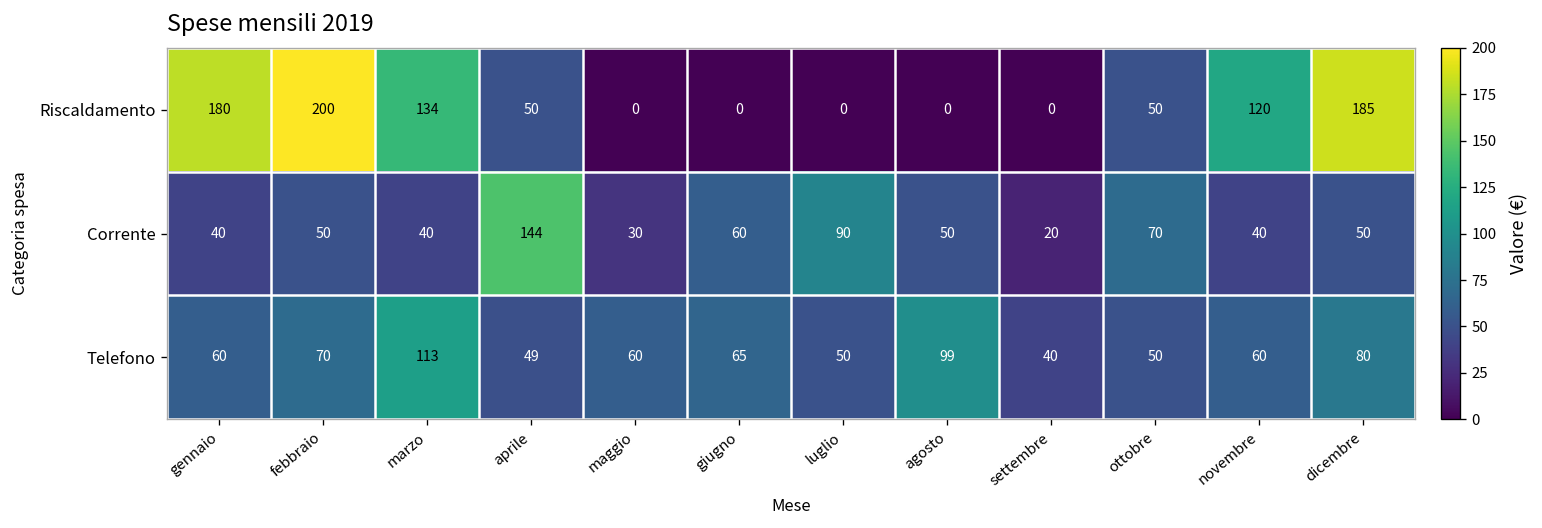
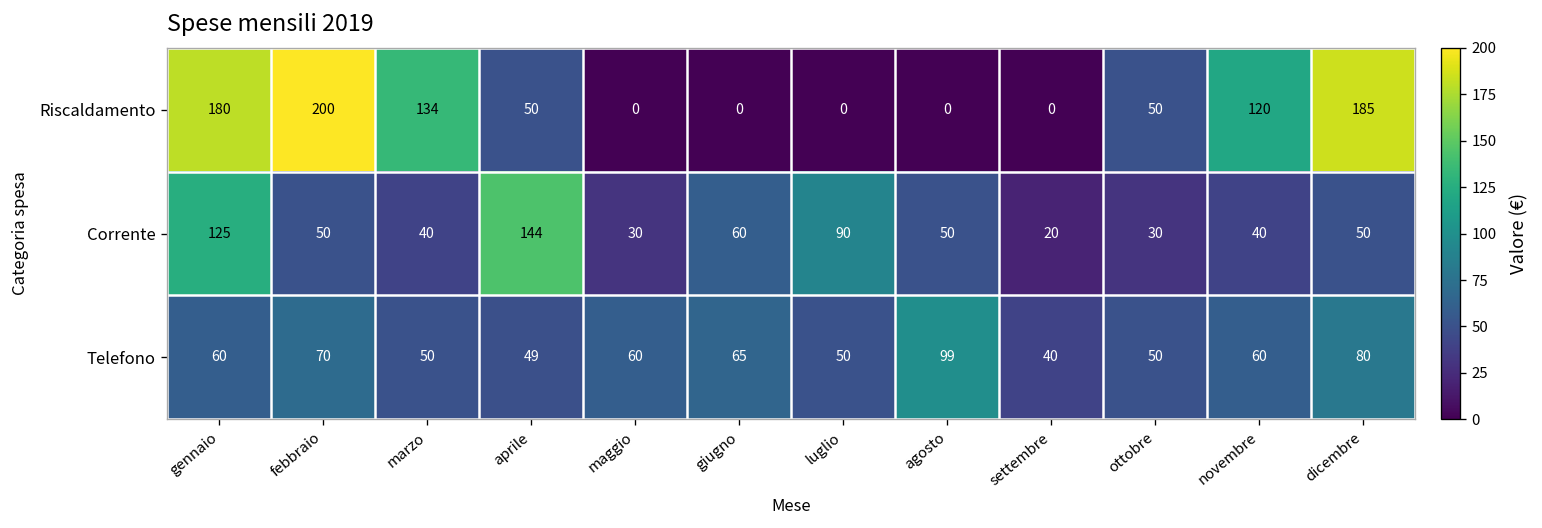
  {
    "Riscaldamento": {
      "gennaio": 180,
      "febbraio": 200,
      "marzo": 134,
      "aprile": 50,
      "maggio": 0,
      "giugno": 0,
      "luglio": 0,
      "agosto": 0,
      "settembre": 0,
      "ottobre": 50,
      "novembre": 120,
      "dicembre": 185
    },
    "Corrente": {
-     "gennaio": 40,
+     "gennaio": 125,
      "febbraio": 50,
      "marzo": 40,
      "aprile": 144,
      "maggio": 30,
      "giugno": 60,
      "luglio": 90,
      "agosto": 50,
      "settembre": 20,
-     "ottobre": 70,
+     "ottobre": 30,
      "novembre": 40,
      "dicembre": 50
    },
    "Telefono": {
      "gennaio": 60,
      "febbraio": 70,
-     "marzo": 113,
+     "marzo": 50,
      "aprile": 49,
      "maggio": 60,
      "giugno": 65,
      "luglio": 50,
      "agosto": 99,
      "settembre": 40,
      "ottobre": 50,
      "novembre": 60,
      "dicembre": 80
    }
  }
